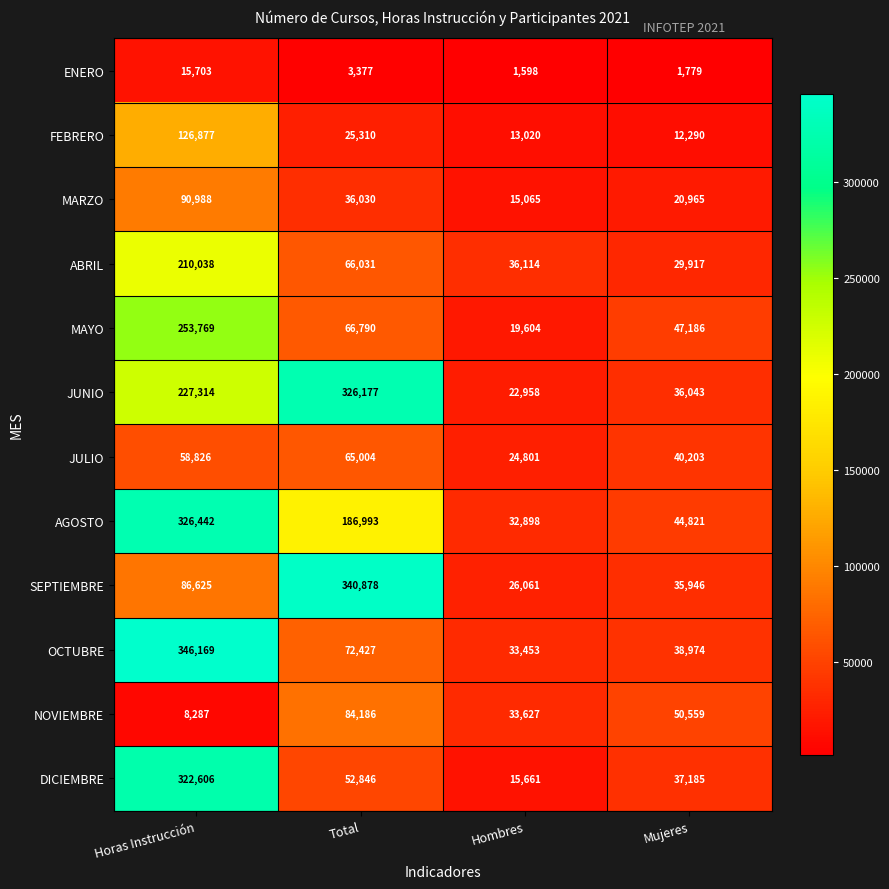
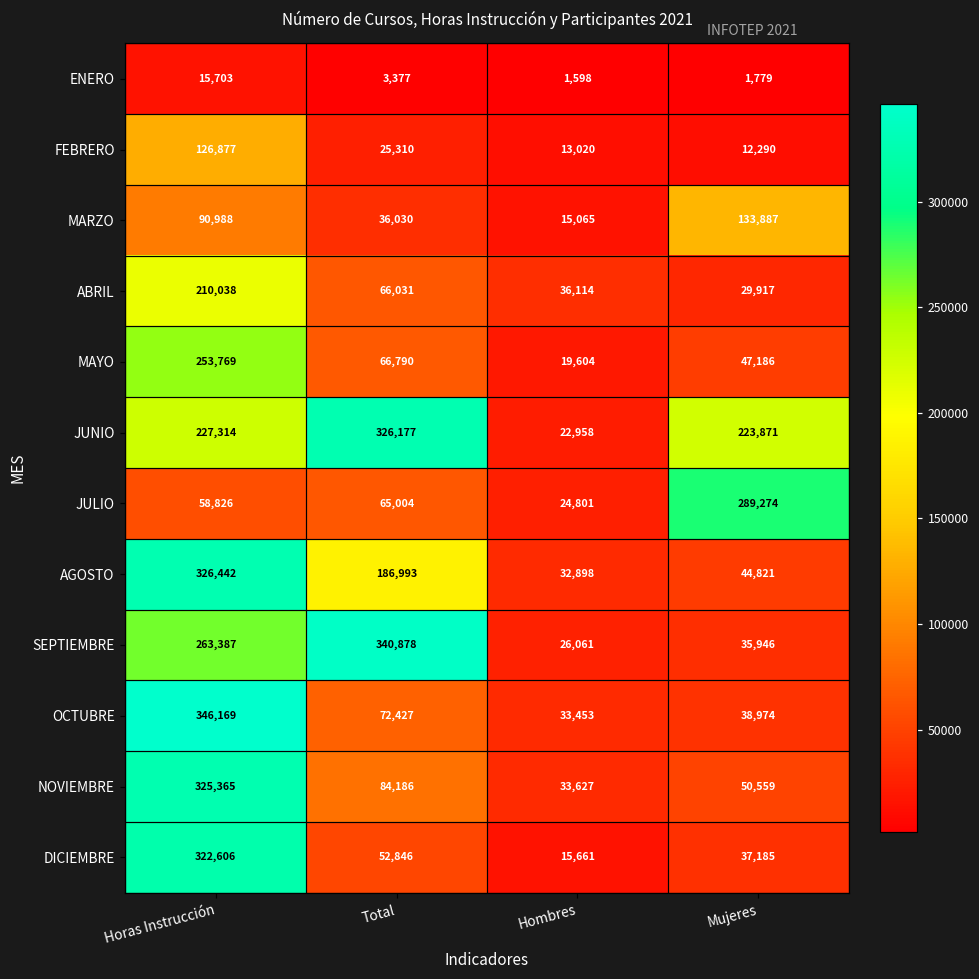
  {
    "ENERO": {
      "Horas Instrucción": "15,703",
      "Total": "3,377",
      "Hombres": "1,598",
      "Mujeres": "1,779"
    },
    "FEBRERO": {
      "Horas Instrucción": "126,877",
      "Total": "25,310",
      "Hombres": "13,020",
      "Mujeres": "12,290"
    },
    "MARZO": {
      "Horas Instrucción": "90,988",
      "Total": "36,030",
      "Hombres": "15,065",
-     "Mujeres": "20,965"
+     "Mujeres": "133,887"
    },
    "ABRIL": {
      "Horas Instrucción": "210,038",
      "Total": "66,031",
      "Hombres": "36,114",
      "Mujeres": "29,917"
    },
    "MAYO": {
      "Horas Instrucción": "253,769",
      "Total": "66,790",
      "Hombres": "19,604",
      "Mujeres": "47,186"
    },
    "JUNIO": {
      "Horas Instrucción": "227,314",
      "Total": "326,177",
      "Hombres": "22,958",
-     "Mujeres": "36,043"
+     "Mujeres": "223,871"
    },
    "JULIO": {
      "Horas Instrucción": "58,826",
      "Total": "65,004",
      "Hombres": "24,801",
-     "Mujeres": "40,203"
+     "Mujeres": "289,274"
    },
    "AGOSTO": {
      "Horas Instrucción": "326,442",
      "Total": "186,993",
      "Hombres": "32,898",
      "Mujeres": "44,821"
    },
    "SEPTIEMBRE": {
-     "Horas Instrucción": "86,625",
+     "Horas Instrucción": "263,387",
      "Total": "340,878",
      "Hombres": "26,061",
      "Mujeres": "35,946"
    },
    "OCTUBRE": {
      "Horas Instrucción": "346,169",
      "Total": "72,427",
      "Hombres": "33,453",
      "Mujeres": "38,974"
    },
    "NOVIEMBRE": {
-     "Horas Instrucción": "8,287",
+     "Horas Instrucción": "325,365",
      "Total": "84,186",
      "Hombres": "33,627",
      "Mujeres": "50,559"
    },
    "DICIEMBRE": {
      "Horas Instrucción": "322,606",
      "Total": "52,846",
      "Hombres": "15,661",
      "Mujeres": "37,185"
    }
  }
